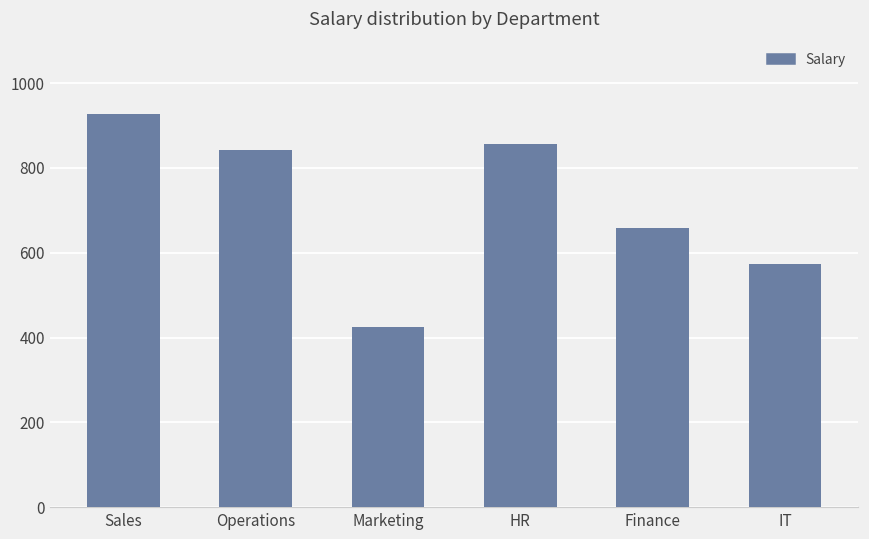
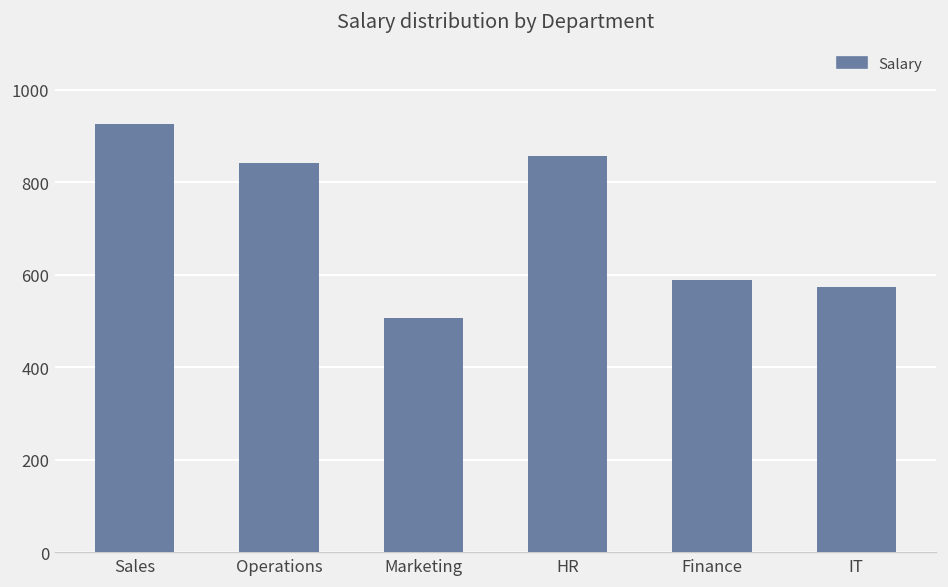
  {
    "Sales": 930,
    "Operations": 840,
-   "Marketing": 430,
+   "Marketing": 510,
    "HR": 860,
-   "Finance": 660,
+   "Finance": 590,
    "IT": 570
  }
